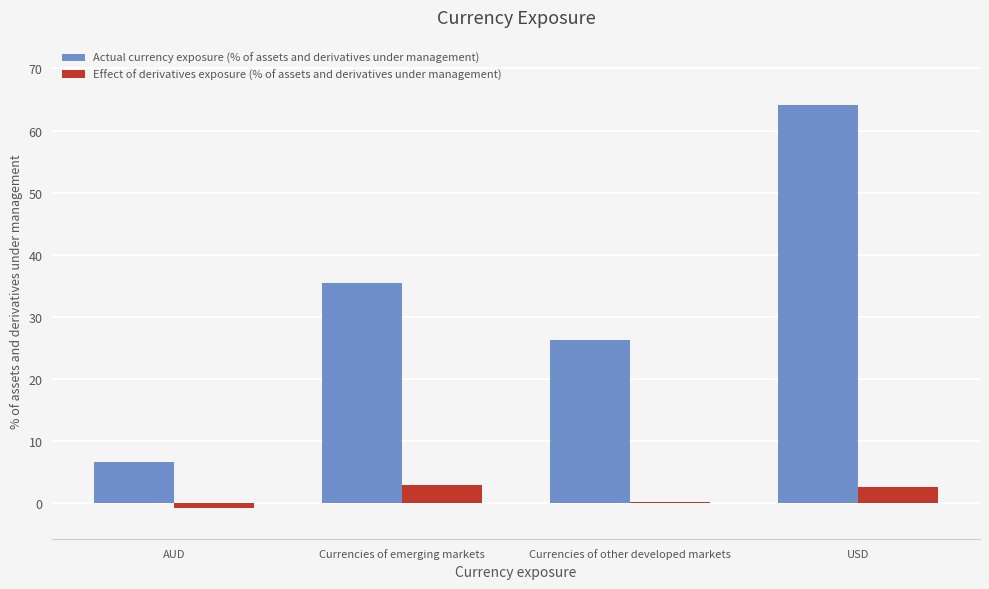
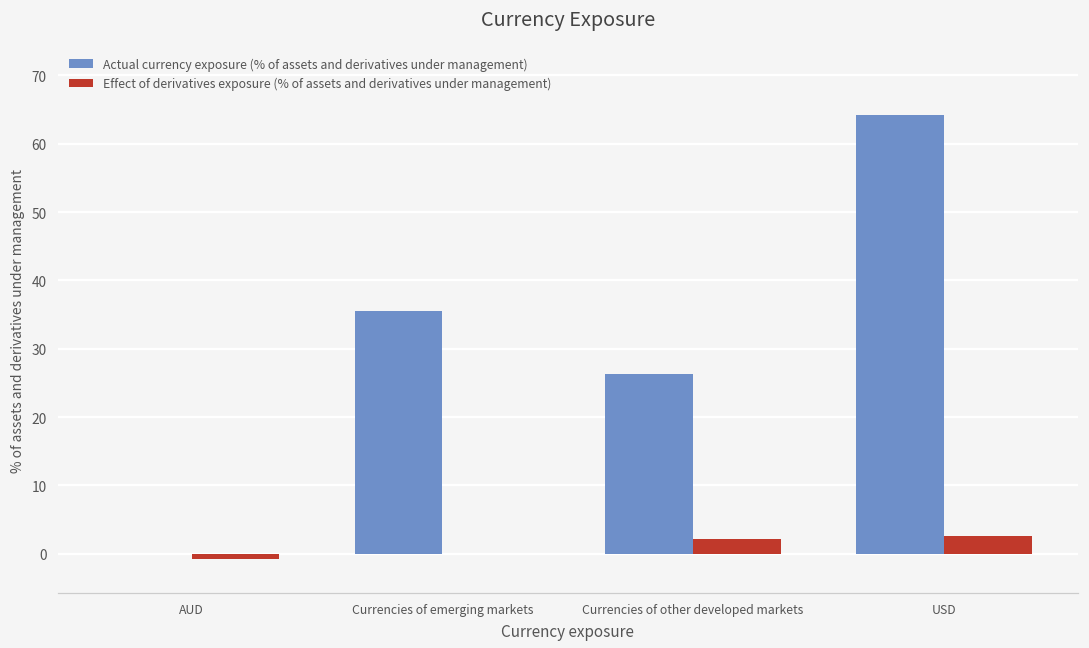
  {
    "Actual currency exposure (% of assets and derivatives under management)": {
-     "AUD": 7,
+     "AUD": 0,
      "Currencies of emerging markets": 35,
      "Currencies of other developed markets": 26,
      "USD": 64
    },
    "Effect of derivatives exposure (% of assets and derivatives under management)": {
      "AUD": -1,
-     "Currencies of emerging markets": 3,
-     "Currencies of other developed markets": 0,
+     "Currencies of emerging markets": 0,
+     "Currencies of other developed markets": 2,
      "USD": 3
    }
  }
